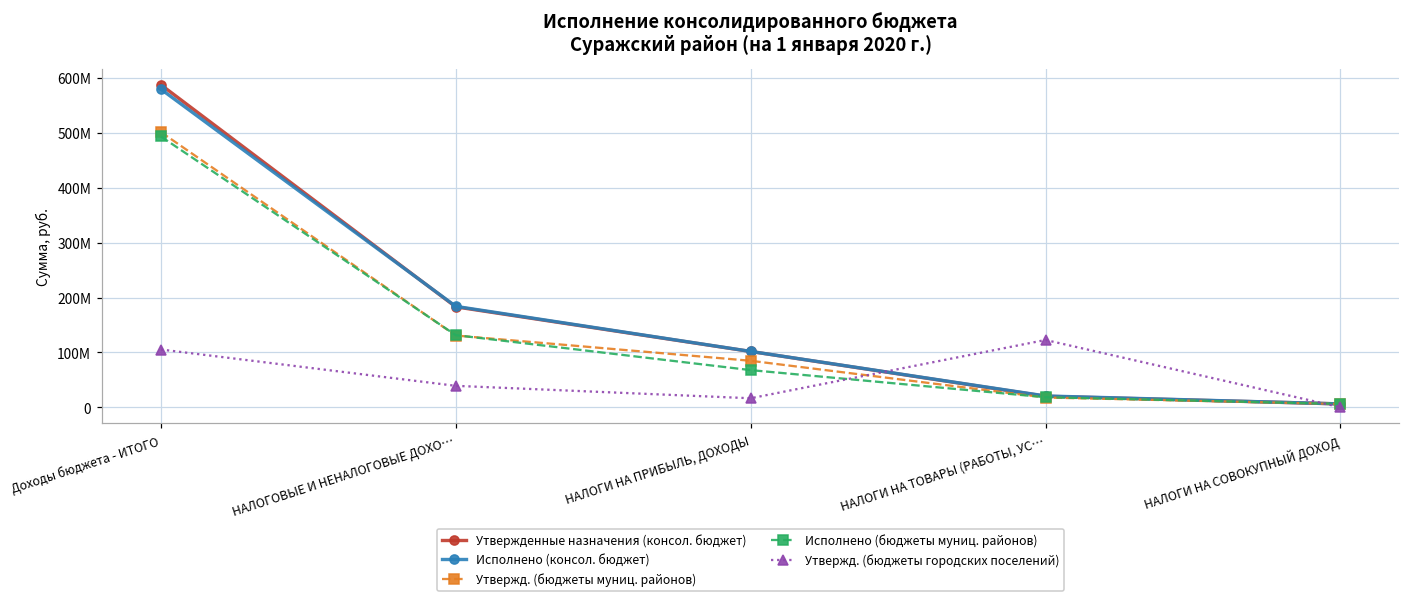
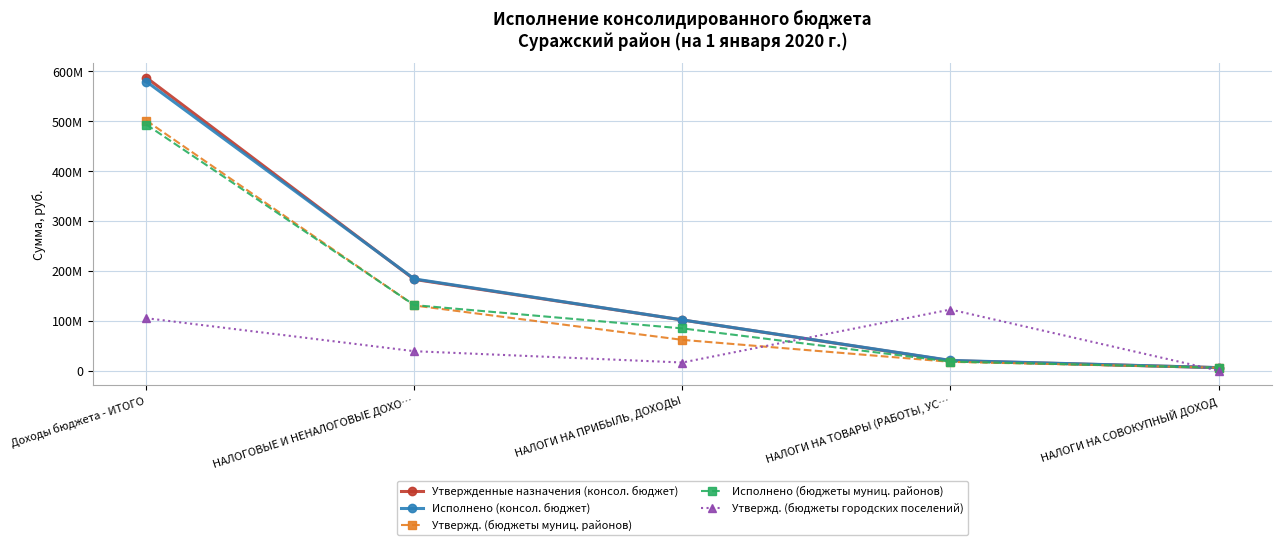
  {
    "Утвержденные назначения (консол. бюджет)": {
      "Доходы бюджета - ИТОГО": 590000000
    },
    "Исполнено (консол. бюджет)": {
      "Доходы бюджета - ИТОГО": 580000000
    },
    "Утвержд. (бюджеты муниц. районов)": {
      "Доходы бюджета - ИТОГО": 500000000,
-     "НАЛОГИ НА ПРИБЫЛЬ, ДОХОДЫ": 80000000
+     "НАЛОГИ НА ПРИБЫЛЬ, ДОХОДЫ": 60000000
    },
    "Исполнено (бюджеты муниц. районов)": {
      "Доходы бюджета - ИТОГО": 490000000,
-     "НАЛОГИ НА ПРИБЫЛЬ, ДОХОДЫ": 70000000
+     "НАЛОГИ НА ПРИБЫЛЬ, ДОХОДЫ": 80000000
    },
    "Утвержд. (бюджеты городских поселений)": {
      "Доходы бюджета - ИТОГО": 110000000,
      "НАЛОГОВЫЕ И НЕНАЛОГОВЫЕ ДОХО…": 40000000,
      "НАЛОГИ НА ПРИБЫЛЬ, ДОХОДЫ": 20000000,
      "НАЛОГИ НА ТОВАРЫ (РАБОТЫ, УС…": 120000000,
      "НАЛОГИ НА СОВОКУПНЫЙ ДОХОД": 0
    }
  }
